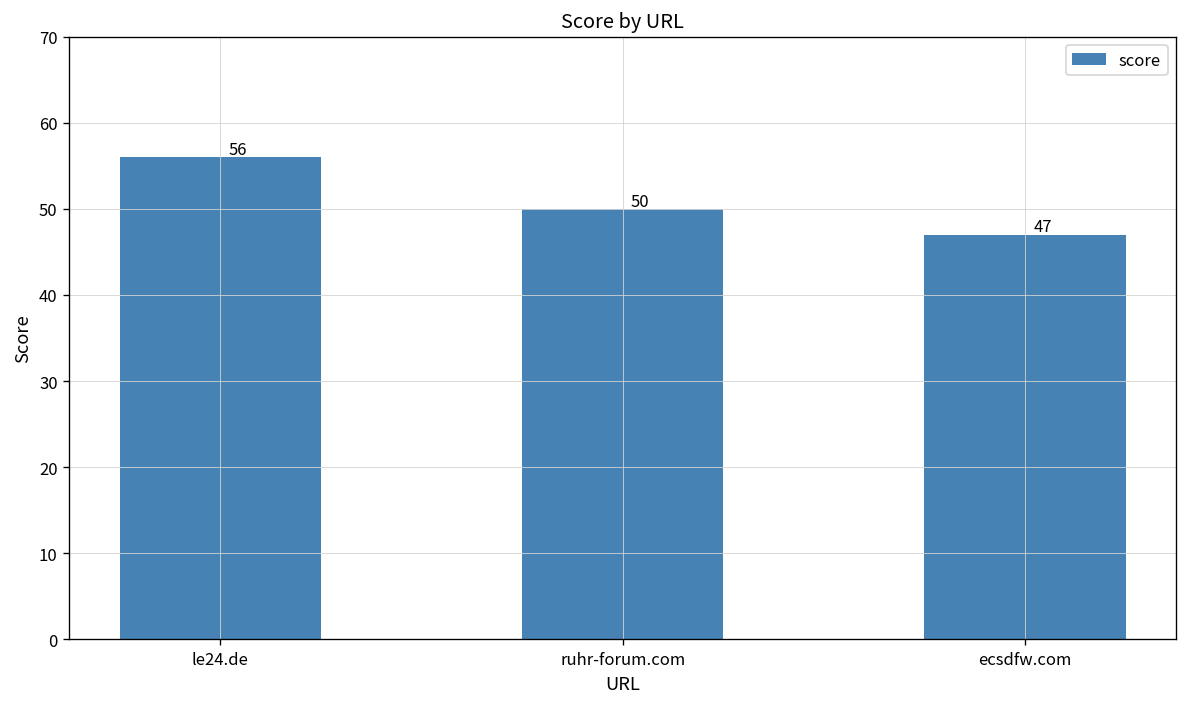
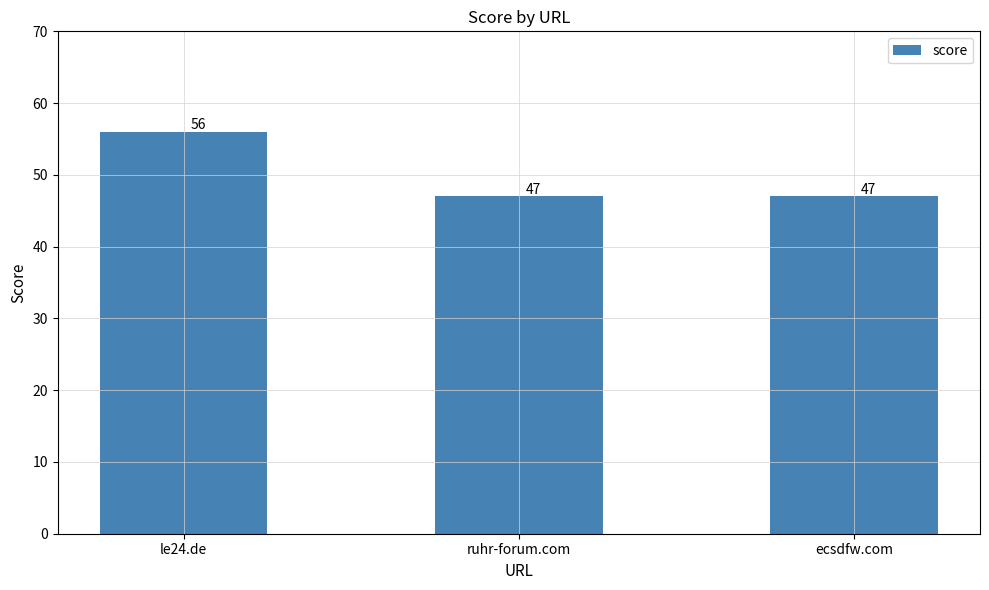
  {
    "le24.de": 56,
-   "ruhr-forum.com": 50,
+   "ruhr-forum.com": 47,
    "ecsdfw.com": 47
  }
